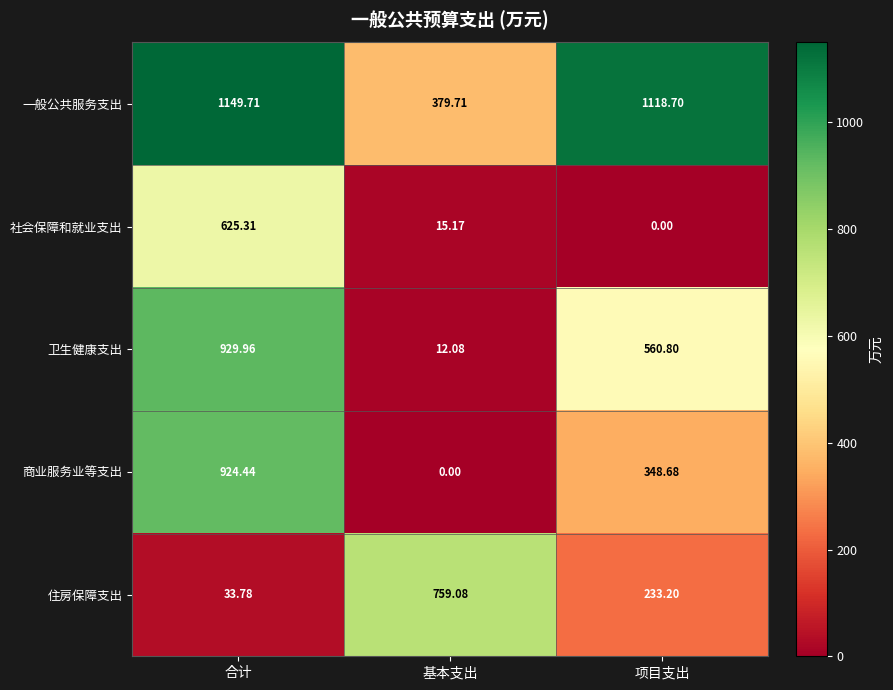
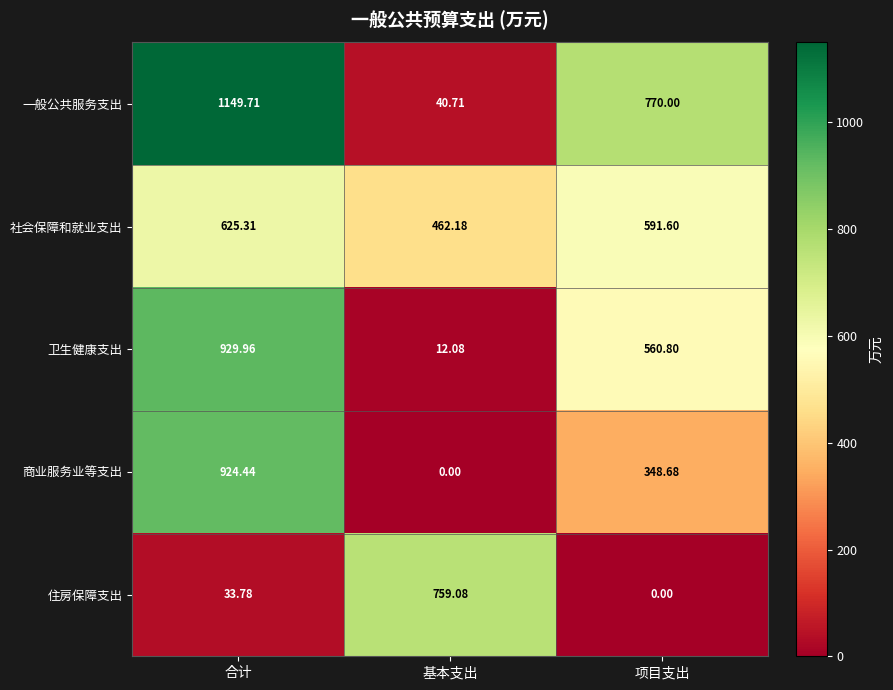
  {
    "一般公共服务支出": {
      "合计": 1149.71,
-     "基本支出": 379.71,
-     "项目支出": 1118.70
+     "基本支出": 40.71,
+     "项目支出": 770.00
    },
    "社会保障和就业支出": {
      "合计": 625.31,
-     "基本支出": 15.17,
-     "项目支出": 0.00
+     "基本支出": 462.18,
+     "项目支出": 591.60
    },
    "卫生健康支出": {
      "合计": 929.96,
      "基本支出": 12.08,
      "项目支出": 560.80
    },
    "商业服务业等支出": {
      "合计": 924.44,
      "基本支出": 0.00,
      "项目支出": 348.68
    },
    "住房保障支出": {
      "合计": 33.78,
      "基本支出": 759.08,
-     "项目支出": 233.20
+     "项目支出": 0.00
    }
  }
